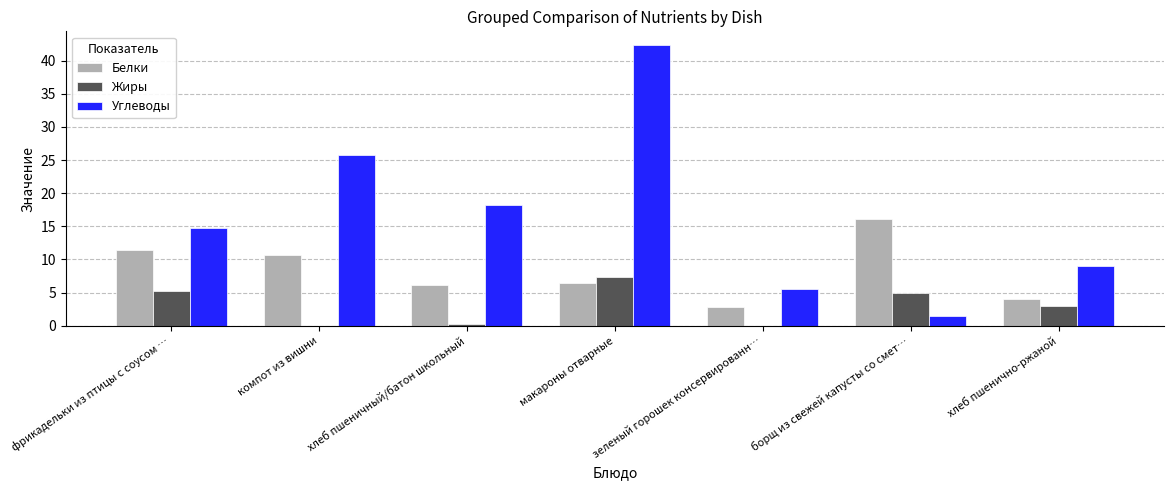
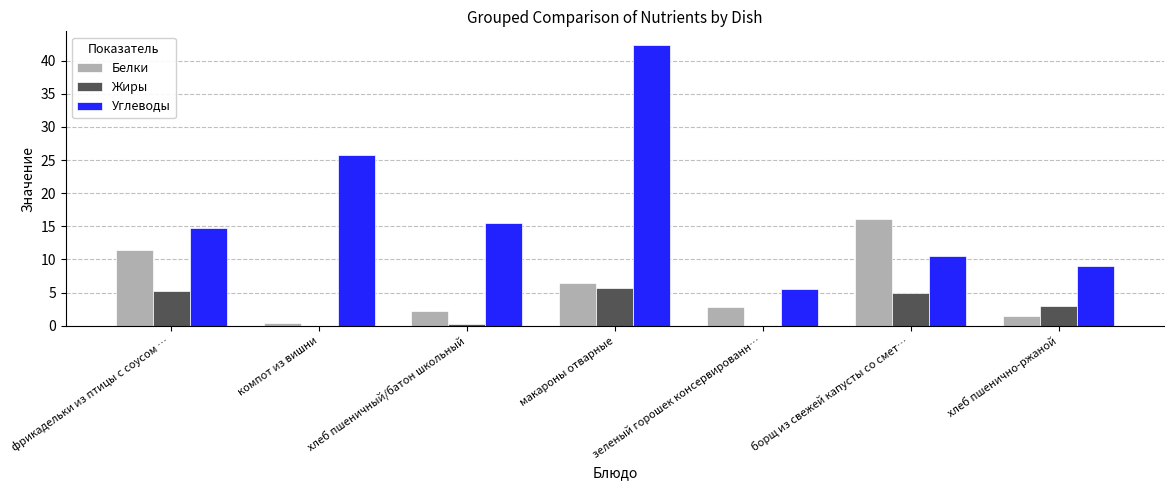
  {
    "Белки": {
      "фрикадельки из птицы с соусом …": 11,
-     "компот из вишни": 11,
-     "хлеб пшеничный/батон школьный": 6,
+     "компот из вишни": 0,
+     "хлеб пшеничный/батон школьный": 2,
      "макароны отварные": 6,
      "зеленый горошек консервированн…": 3,
      "борщ из свежей капусты со смет…": 16,
-     "хлеб пшенично-ржаной": 4
+     "хлеб пшенично-ржаной": 1
    },
    "Жиры": {
      "фрикадельки из птицы с соусом …": 5,
      "компот из вишни": 0,
-     "макароны отварные": 7,
+     "макароны отварные": 6,
      "зеленый горошек консервированн…": 0,
      "борщ из свежей капусты со смет…": 5,
      "хлеб пшенично-ржаной": 3
    },
    "Углеводы": {
      "фрикадельки из птицы с соусом …": 15,
      "компот из вишни": 26,
-     "хлеб пшеничный/батон школьный": 18,
+     "хлеб пшеничный/батон школьный": 16,
      "макароны отварные": 42,
      "зеленый горошек консервированн…": 6,
-     "борщ из свежей капусты со смет…": 1,
+     "борщ из свежей капусты со смет…": 11,
      "хлеб пшенично-ржаной": 9
    }
  }
